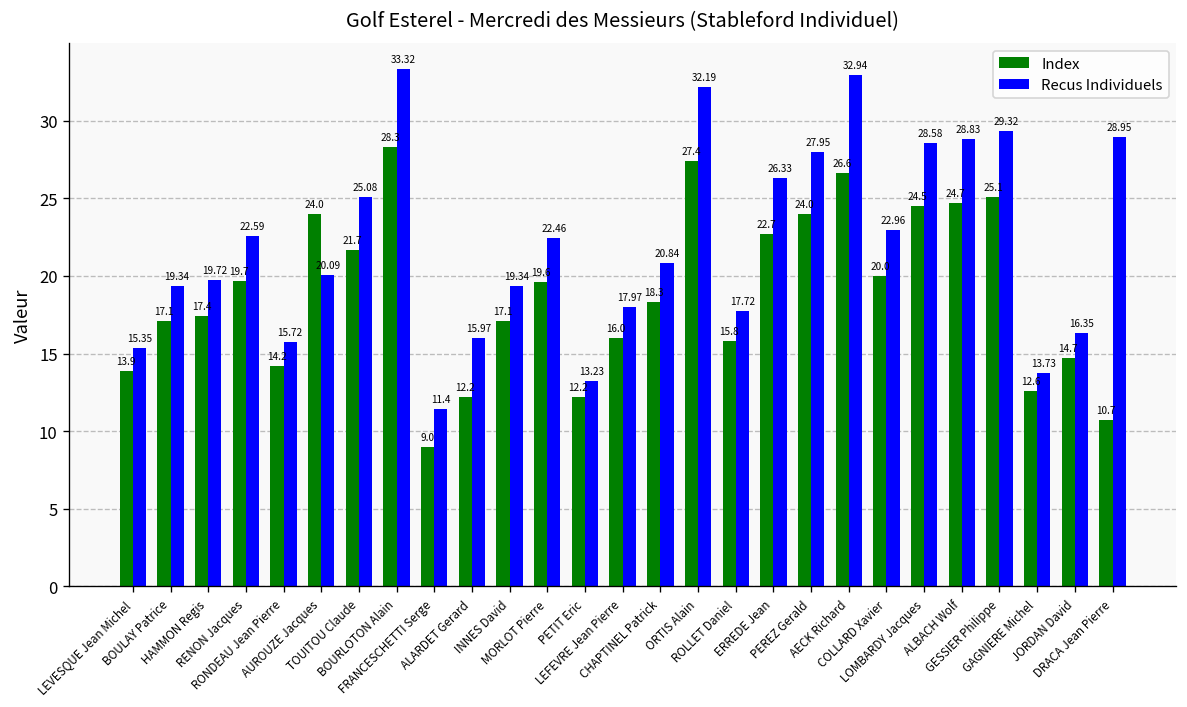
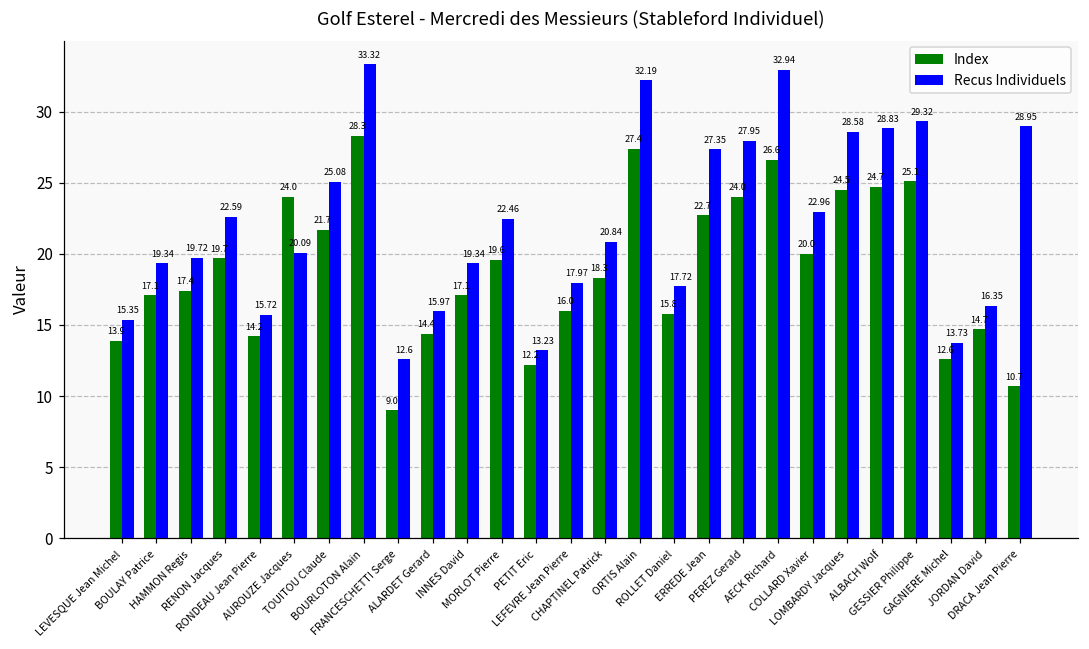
  {
    "Index": {
      "LEVESQUE Jean Michel": 13.9,
      "BOULAY Patrice": 17.1,
      "HAMMON Regis": 17.4,
      "RENON Jacques": 19.7,
      "RONDEAU Jean Pierre": 14.2,
      "AUROUZE Jacques": 24.0,
      "TOUITOU Claude": 21.7,
      "BOURLOTON Alain": 28.3,
      "FRANCESCHETTI Serge": 9.0,
-     "ALARDET Gerard": 12.2,
+     "ALARDET Gerard": 14.4,
      "INNES David": 17.1,
      "MORLOT Pierre": 19.6,
      "PETIT Eric": 12.2,
      "LEFEVRE Jean Pierre": 16.0,
      "CHAPTINEL Patrick": 18.3,
      "ORTIS Alain": 27.4,
      "ROLLET Daniel": 15.8,
      "ERREDE Jean": 22.7,
      "PEREZ Gerald": 24.0,
      "AECK Richard": 26.6,
      "COLLARD Xavier": 20.0,
      "LOMBARDY Jacques": 24.5,
      "ALBACH Wolf": 24.7,
      "GESSIER Philippe": 25.1,
      "GAGNIERE Michel": 12.6,
      "JORDAN David": 14.7,
      "DRACA Jean Pierre": 10.7
    },
    "Recus Individuels": {
      "LEVESQUE Jean Michel": 15.35,
      "BOULAY Patrice": 19.34,
      "HAMMON Regis": 19.72,
      "RENON Jacques": 22.59,
      "RONDEAU Jean Pierre": 15.72,
      "AUROUZE Jacques": 20.09,
      "TOUITOU Claude": 25.08,
      "BOURLOTON Alain": 33.32,
-     "FRANCESCHETTI Serge": 11.4,
+     "FRANCESCHETTI Serge": 12.6,
      "ALARDET Gerard": 15.97,
      "INNES David": 19.34,
      "MORLOT Pierre": 22.46,
      "PETIT Eric": 13.23,
      "LEFEVRE Jean Pierre": 17.97,
      "CHAPTINEL Patrick": 20.84,
      "ORTIS Alain": 32.19,
      "ROLLET Daniel": 17.72,
-     "ERREDE Jean": 26.33,
+     "ERREDE Jean": 27.35,
      "PEREZ Gerald": 27.95,
      "AECK Richard": 32.94,
      "COLLARD Xavier": 22.96,
      "LOMBARDY Jacques": 28.58,
      "ALBACH Wolf": 28.83,
      "GESSIER Philippe": 29.32,
      "GAGNIERE Michel": 13.73,
      "JORDAN David": 16.35,
      "DRACA Jean Pierre": 28.95
    }
  }
